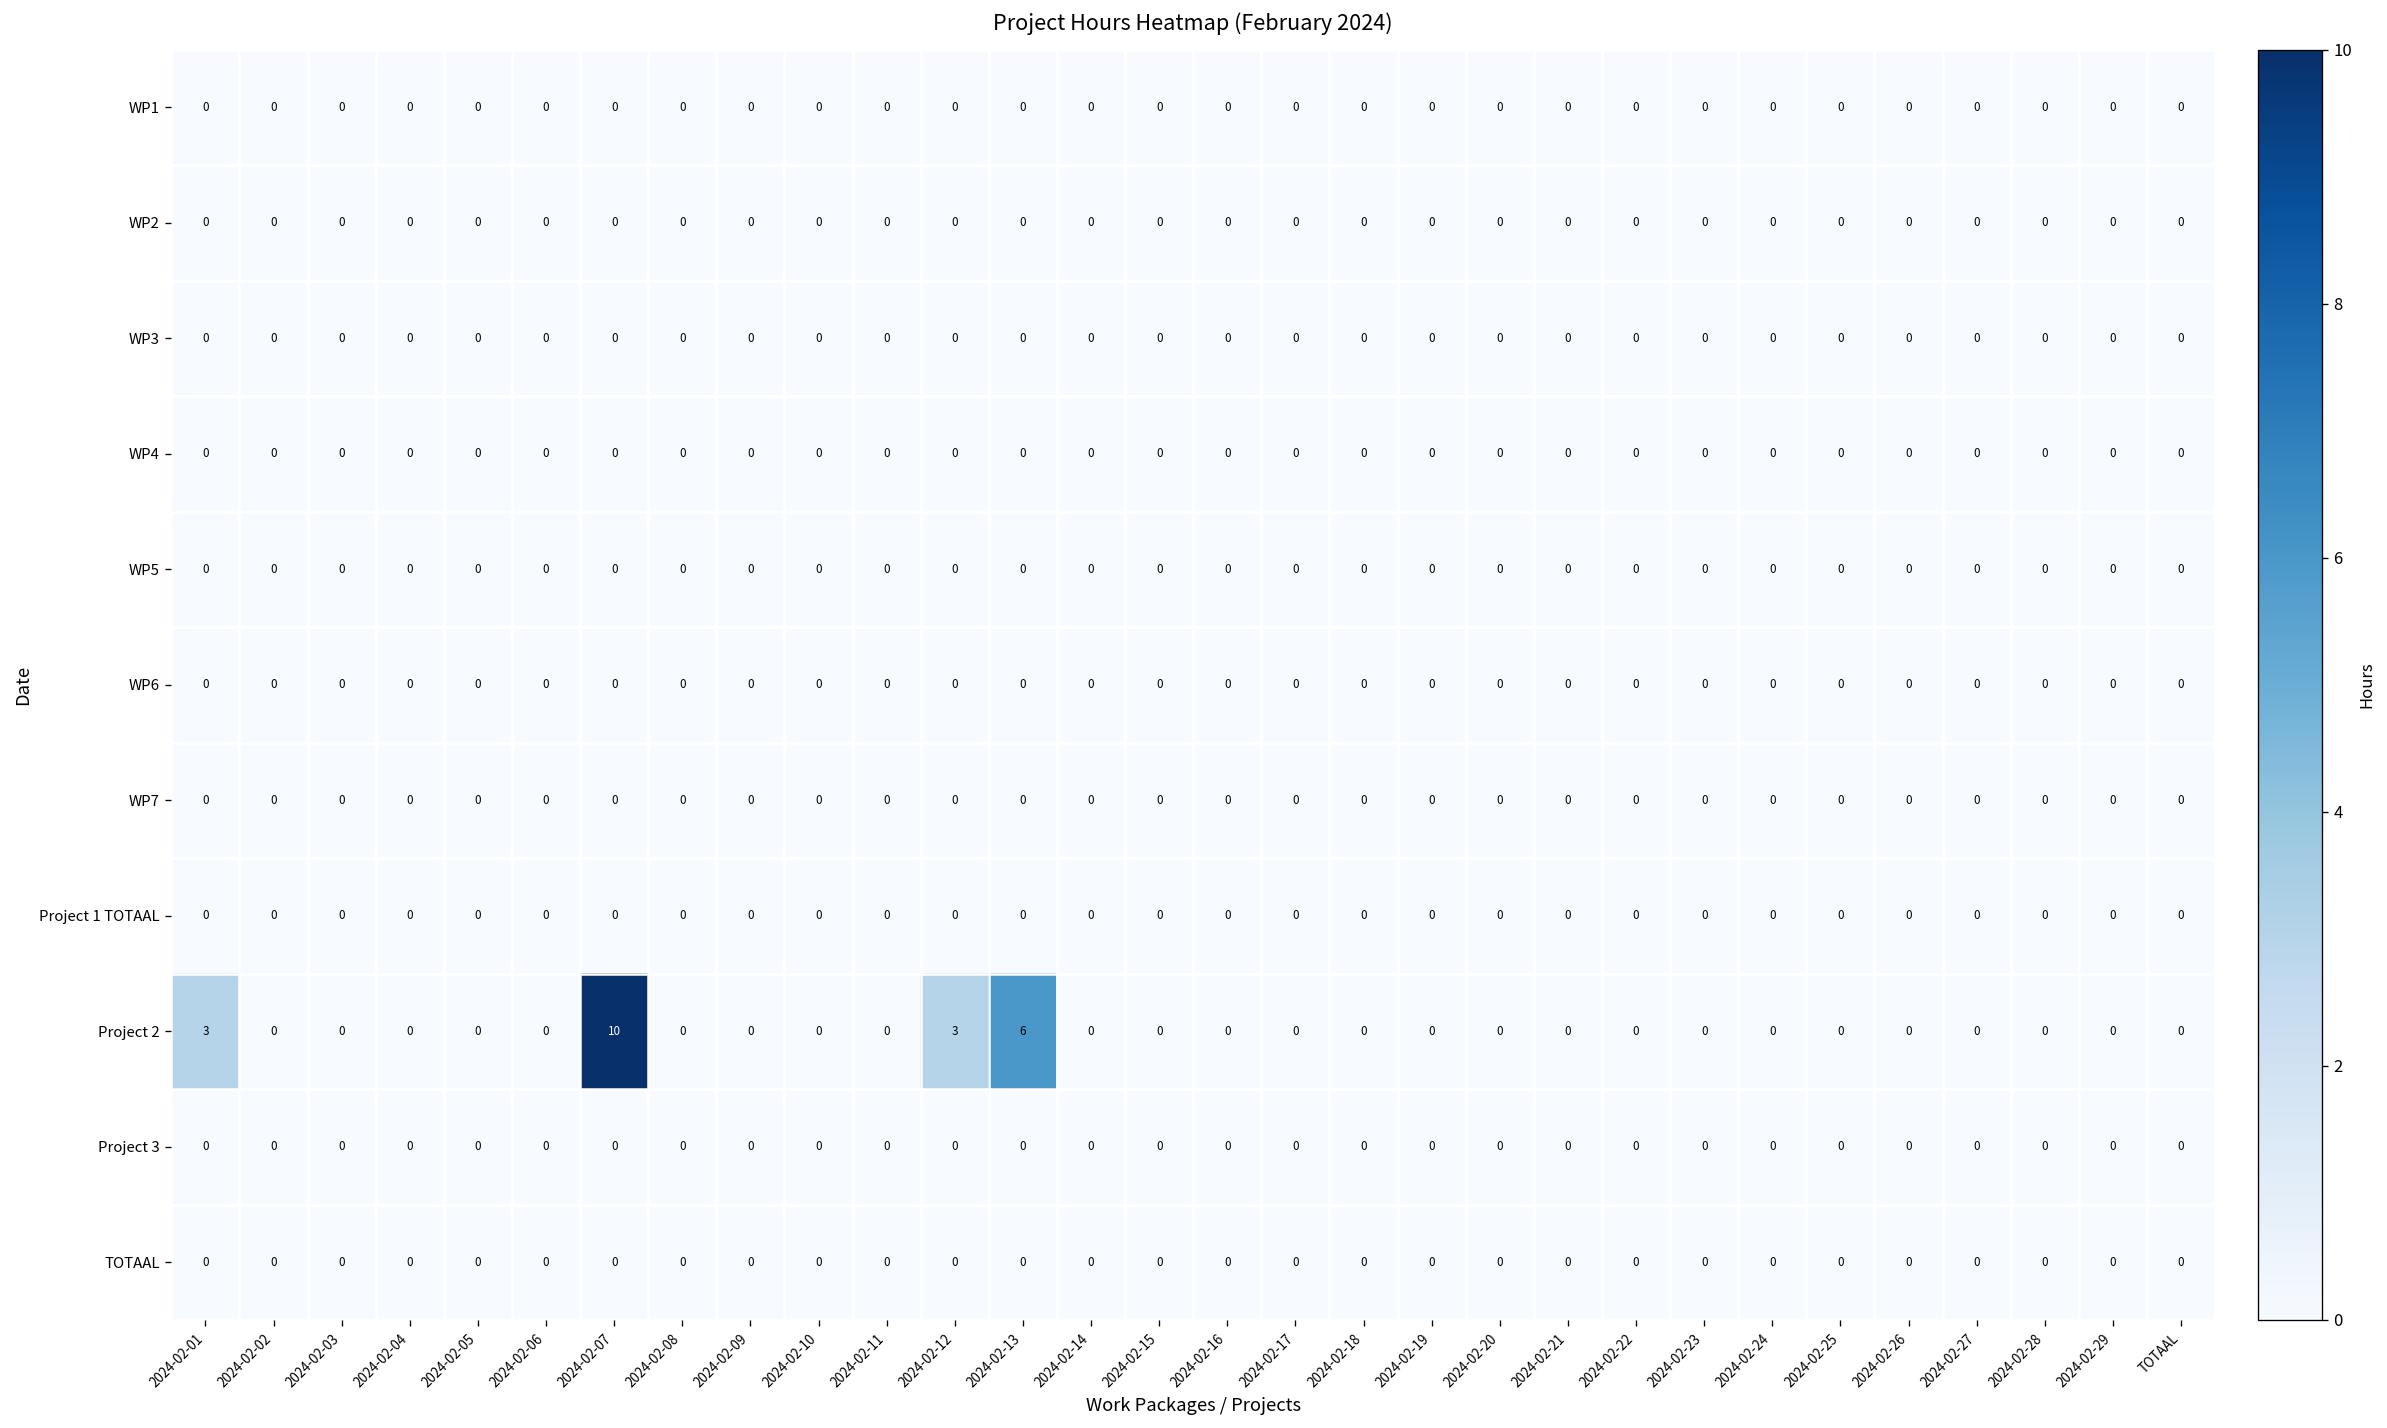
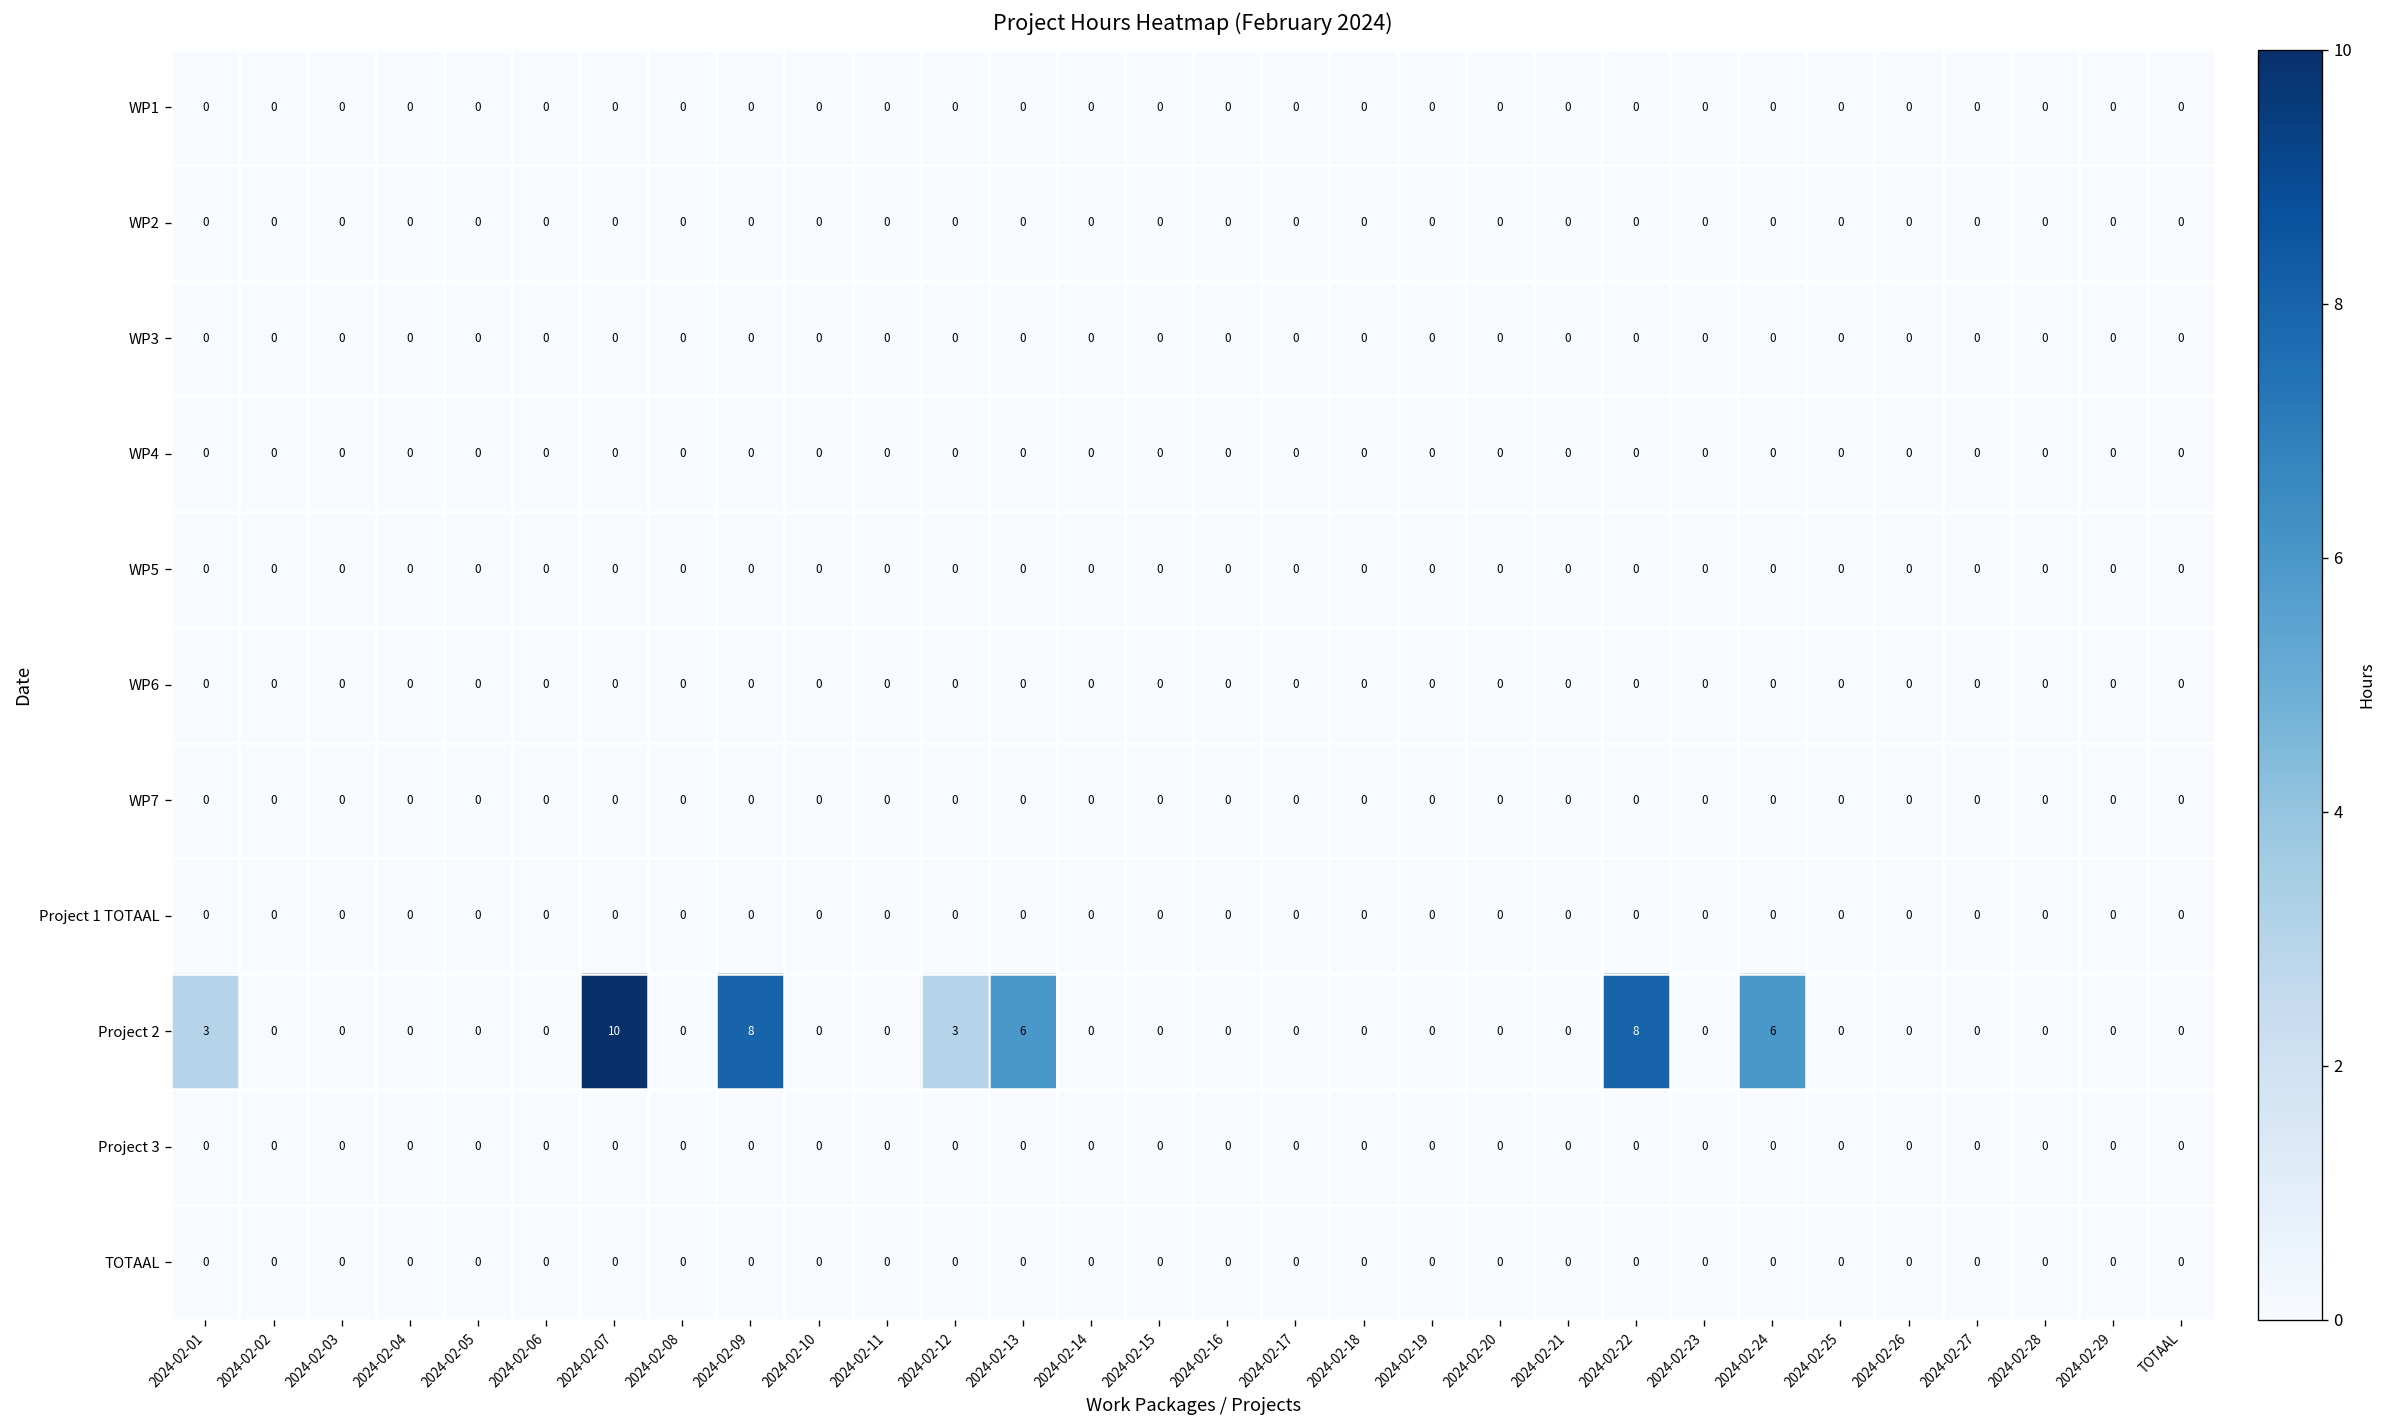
  {
    "Project 2": {
      "2024-02-01": 3,
      "2024-02-02": 0,
      "2024-02-03": 0,
      "2024-02-04": 0,
      "2024-02-05": 0,
      "2024-02-06": 0,
      "2024-02-07": 10,
      "2024-02-08": 0,
-     "2024-02-09": 0,
+     "2024-02-09": 8,
      "2024-02-10": 0,
      "2024-02-11": 0,
      "2024-02-12": 3,
      "2024-02-13": 6,
      "2024-02-14": 0,
      "2024-02-15": 0,
      "2024-02-16": 0,
      "2024-02-17": 0,
      "2024-02-18": 0,
      "2024-02-19": 0,
      "2024-02-20": 0,
      "2024-02-21": 0,
-     "2024-02-22": 0,
+     "2024-02-22": 8,
      "2024-02-23": 0,
-     "2024-02-24": 0,
+     "2024-02-24": 6,
      "2024-02-25": 0,
      "2024-02-26": 0,
      "2024-02-27": 0,
      "2024-02-28": 0,
      "2024-02-29": 0,
      "TOTAAL": 0
    }
  }
